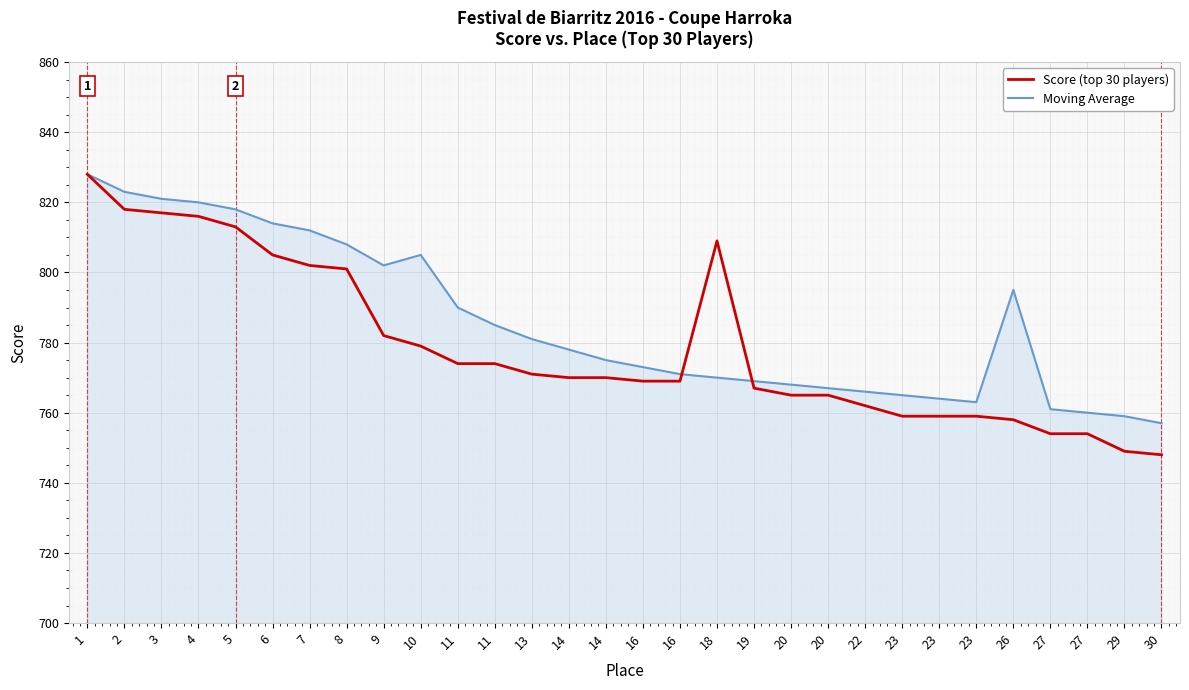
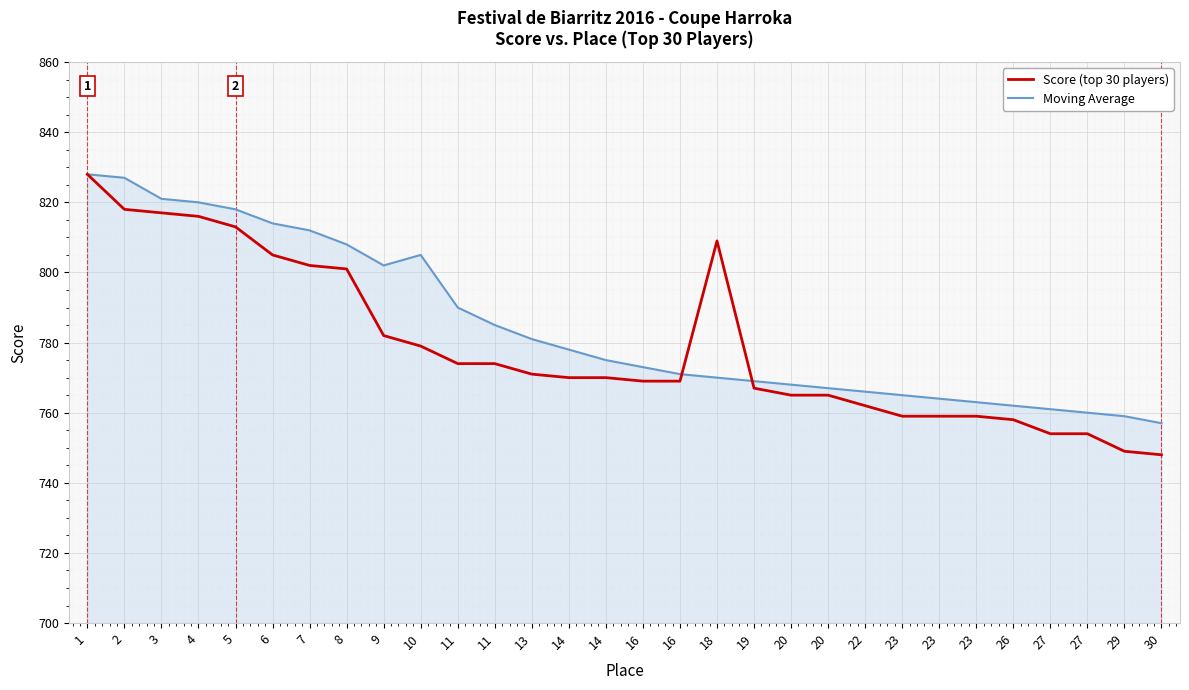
  {
    "Score (top 30 players)": {
      "2": 818,
      "3": 817,
      "4": 816,
      "5": 813,
      "6": 805,
      "7": 802,
      "8": 801,
      "9": 782,
      "10": 779,
      "13": 771,
      "18": 809,
      "19": 767,
      "22": 762,
      "26": 758,
      "29": 749,
      "30": 748
    },
    "Moving Average": {
-     "2": 823,
+     "2": 827,
      "3": 821,
      "4": 820,
      "5": 818,
      "6": 814,
      "7": 812,
      "8": 808,
      "9": 802,
      "10": 805,
      "13": 781,
      "18": 770,
      "19": 769,
      "22": 766,
-     "26": 795,
+     "26": 762,
      "29": 759,
      "30": 757
    }
  }
